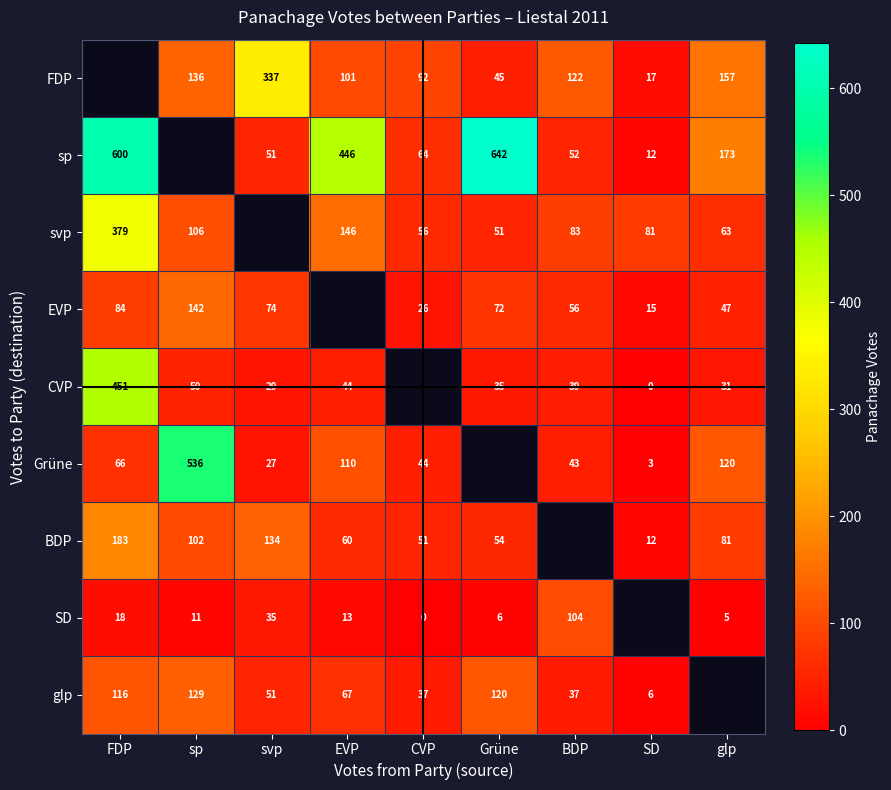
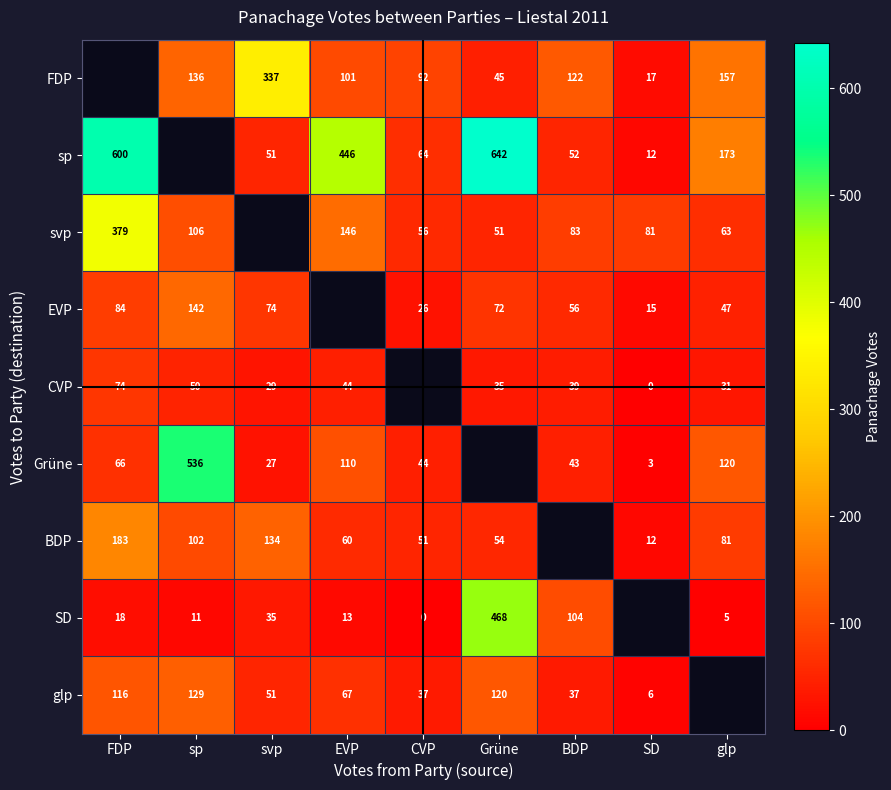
  {
    "FDP": {
      "sp": 136,
      "svp": 337,
      "EVP": 101,
      "CVP": 92,
      "Grüne": 45,
      "BDP": 122,
      "SD": 17,
      "glp": 157
    },
    "sp": {
      "FDP": 600,
      "svp": 51,
      "EVP": 446,
      "CVP": 64,
      "Grüne": 642,
      "BDP": 52,
      "SD": 12,
      "glp": 173
    },
    "svp": {
      "FDP": 379,
      "sp": 106,
      "EVP": 146,
      "CVP": 56,
      "Grüne": 51,
      "BDP": 83,
      "SD": 81,
      "glp": 63
    },
    "EVP": {
      "FDP": 84,
      "sp": 142,
      "svp": 74,
      "CVP": 26,
      "Grüne": 72,
      "BDP": 56,
      "SD": 15,
      "glp": 47
    },
    "CVP": {
-     "FDP": 451,
+     "FDP": 74,
      "sp": 50,
      "svp": 29,
      "EVP": 44,
      "Grüne": 35,
      "BDP": 39,
      "SD": 0,
      "glp": 31
    },
    "Grüne": {
      "FDP": 66,
      "sp": 536,
      "svp": 27,
      "EVP": 110,
      "CVP": 44,
      "BDP": 43,
      "SD": 3,
      "glp": 120
    },
    "BDP": {
      "FDP": 183,
      "sp": 102,
      "svp": 134,
      "EVP": 60,
      "CVP": 51,
      "Grüne": 54,
      "SD": 12,
      "glp": 81
    },
    "SD": {
      "FDP": 18,
      "sp": 11,
      "svp": 35,
      "EVP": 13,
      "CVP": 0,
-     "Grüne": 6,
+     "Grüne": 468,
      "BDP": 104,
      "glp": 5
    },
    "glp": {
      "FDP": 116,
      "sp": 129,
      "svp": 51,
      "EVP": 67,
      "CVP": 37,
      "Grüne": 120,
      "BDP": 37,
      "SD": 6
    }
  }
